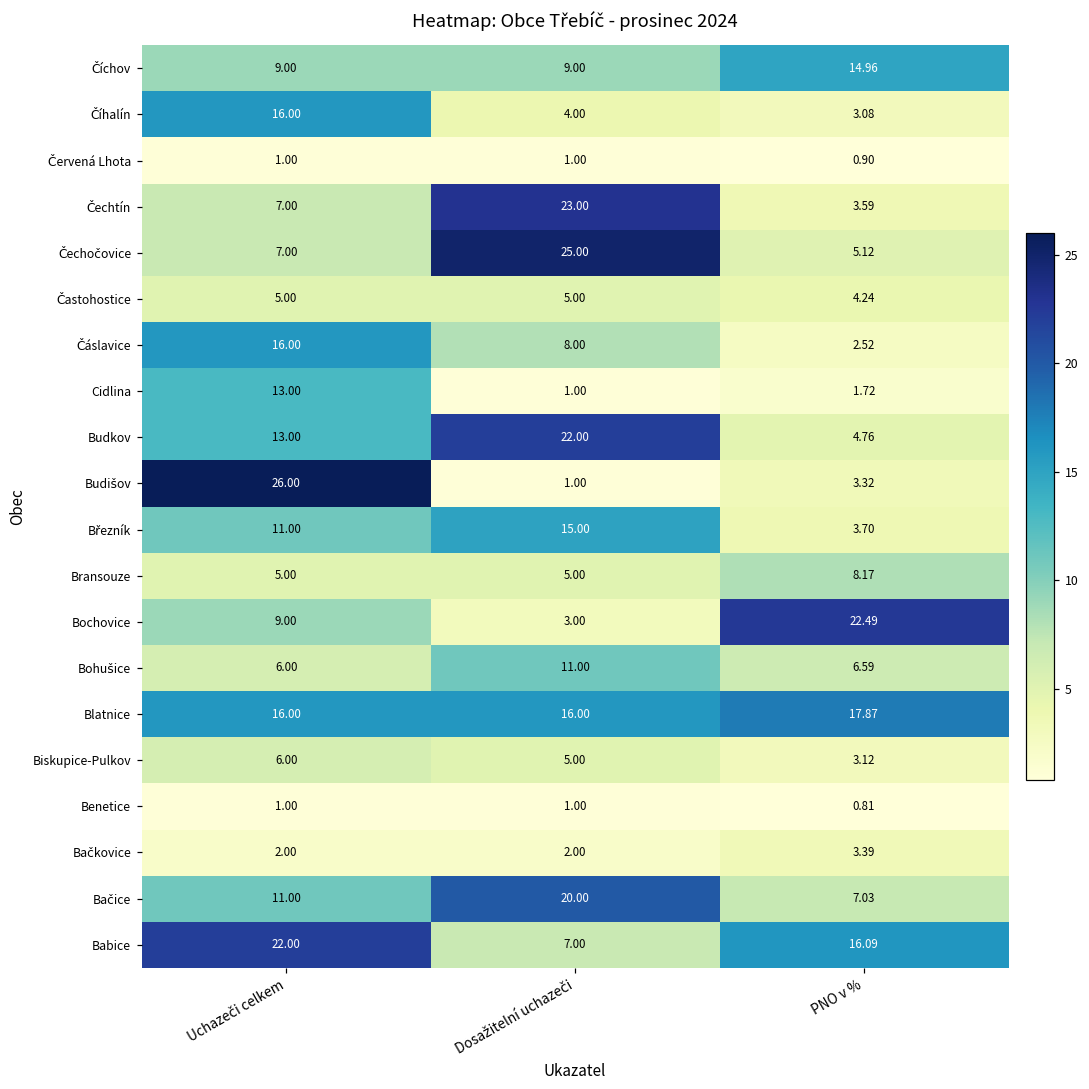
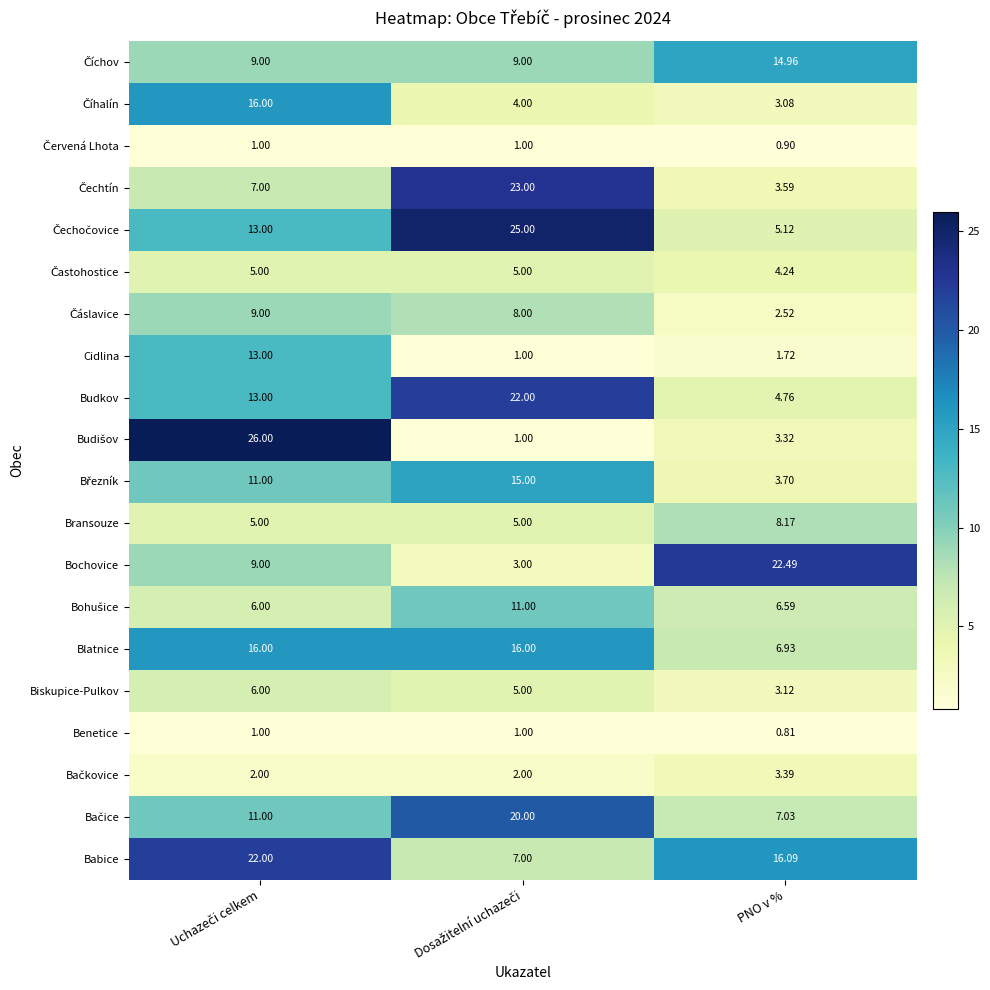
  {
    "Číchov": {
      "Uchazeči celkem": 9.00,
      "Dosažitelní uchazeči": 9.00,
      "PNO v %": 14.96
    },
    "Číhalín": {
      "Uchazeči celkem": 16.00,
      "Dosažitelní uchazeči": 4.00,
      "PNO v %": 3.08
    },
    "Červená Lhota": {
      "Uchazeči celkem": 1.00,
      "Dosažitelní uchazeči": 1.00,
      "PNO v %": 0.90
    },
    "Čechtín": {
      "Uchazeči celkem": 7.00,
      "Dosažitelní uchazeči": 23.00,
      "PNO v %": 3.59
    },
    "Čechočovice": {
-     "Uchazeči celkem": 7.00,
+     "Uchazeči celkem": 13.00,
      "Dosažitelní uchazeči": 25.00,
      "PNO v %": 5.12
    },
    "Častohostice": {
      "Uchazeči celkem": 5.00,
      "Dosažitelní uchazeči": 5.00,
      "PNO v %": 4.24
    },
    "Čáslavice": {
-     "Uchazeči celkem": 16.00,
+     "Uchazeči celkem": 9.00,
      "Dosažitelní uchazeči": 8.00,
      "PNO v %": 2.52
    },
    "Cidlina": {
      "Uchazeči celkem": 13.00,
      "Dosažitelní uchazeči": 1.00,
      "PNO v %": 1.72
    },
    "Budkov": {
      "Uchazeči celkem": 13.00,
      "Dosažitelní uchazeči": 22.00,
      "PNO v %": 4.76
    },
    "Budišov": {
      "Uchazeči celkem": 26.00,
      "Dosažitelní uchazeči": 1.00,
      "PNO v %": 3.32
    },
    "Březník": {
      "Uchazeči celkem": 11.00,
      "Dosažitelní uchazeči": 15.00,
      "PNO v %": 3.70
    },
    "Bransouze": {
      "Uchazeči celkem": 5.00,
      "Dosažitelní uchazeči": 5.00,
      "PNO v %": 8.17
    },
    "Bochovice": {
      "Uchazeči celkem": 9.00,
      "Dosažitelní uchazeči": 3.00,
      "PNO v %": 22.49
    },
    "Bohušice": {
      "Uchazeči celkem": 6.00,
      "Dosažitelní uchazeči": 11.00,
      "PNO v %": 6.59
    },
    "Blatnice": {
      "Uchazeči celkem": 16.00,
      "Dosažitelní uchazeči": 16.00,
-     "PNO v %": 17.87
+     "PNO v %": 6.93
    },
    "Biskupice-Pulkov": {
      "Uchazeči celkem": 6.00,
      "Dosažitelní uchazeči": 5.00,
      "PNO v %": 3.12
    },
    "Benetice": {
      "Uchazeči celkem": 1.00,
      "Dosažitelní uchazeči": 1.00,
      "PNO v %": 0.81
    },
    "Bačkovice": {
      "Uchazeči celkem": 2.00,
      "Dosažitelní uchazeči": 2.00,
      "PNO v %": 3.39
    },
    "Bačice": {
      "Uchazeči celkem": 11.00,
      "Dosažitelní uchazeči": 20.00,
      "PNO v %": 7.03
    },
    "Babice": {
      "Uchazeči celkem": 22.00,
      "Dosažitelní uchazeči": 7.00,
      "PNO v %": 16.09
    }
  }
